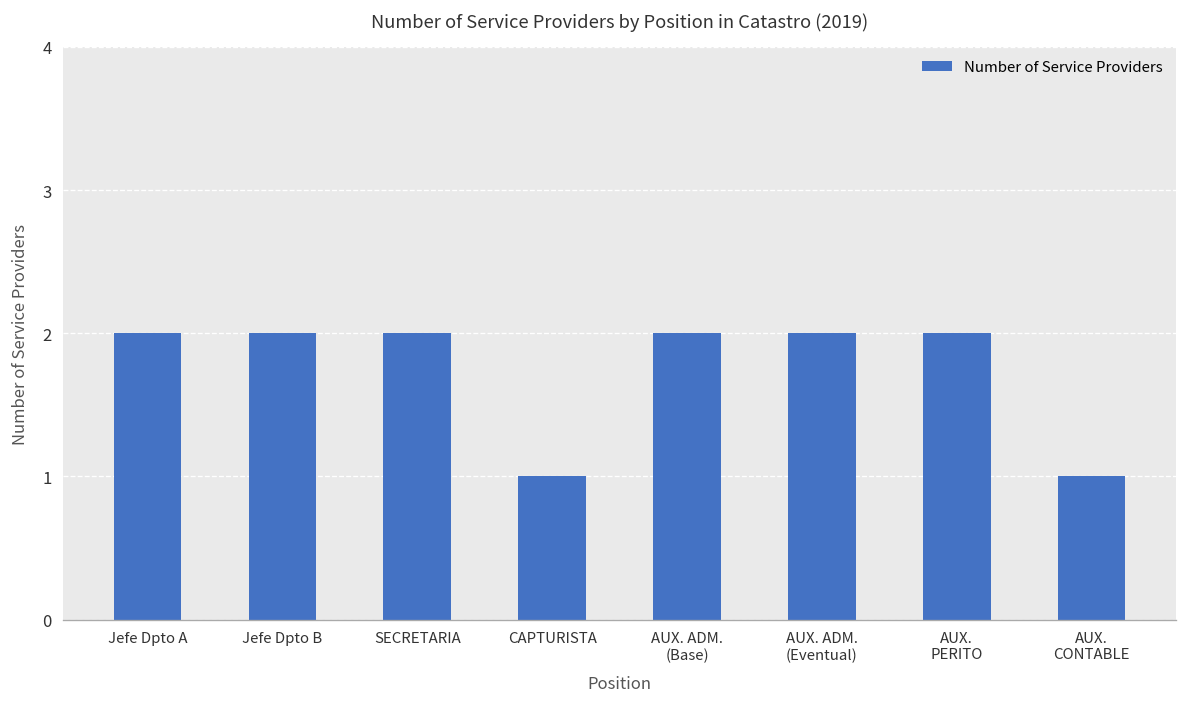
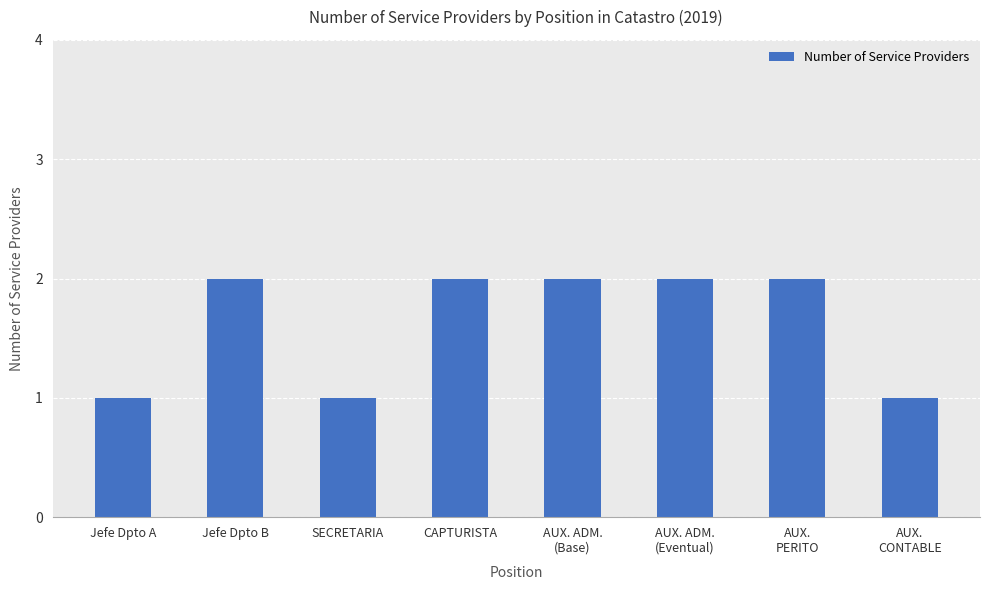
  {
-   "Jefe Dpto A": 2,
+   "Jefe Dpto A": 1,
    "Jefe Dpto B": 2,
-   "SECRETARIA": 2,
-   "CAPTURISTA": 1,
+   "SECRETARIA": 1,
+   "CAPTURISTA": 2,
    "AUX. ADM. (Base)": 2,
    "AUX. ADM. (Eventual)": 2,
    "AUX. PERITO": 2,
    "AUX. CONTABLE": 1
  }
